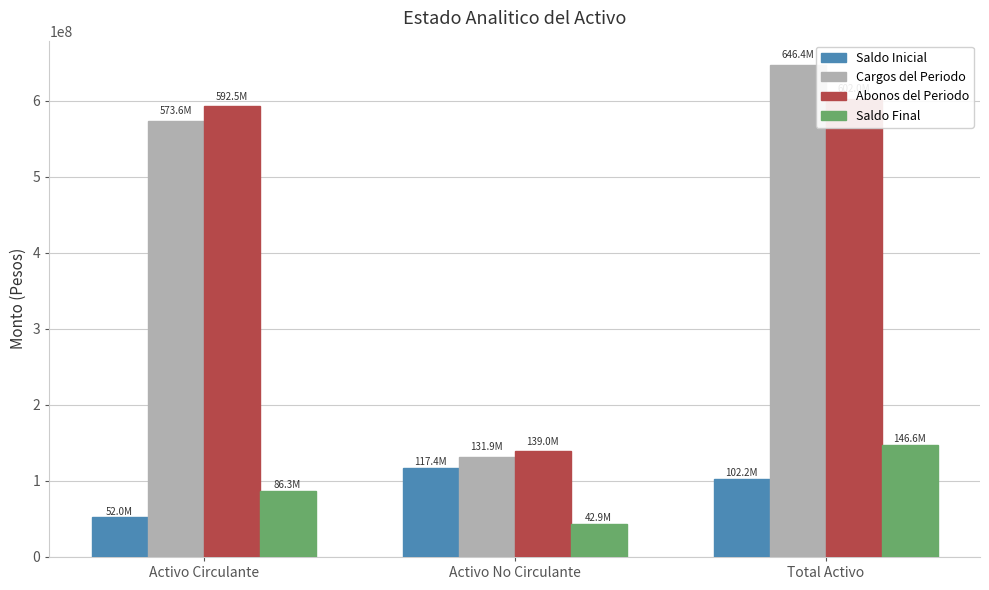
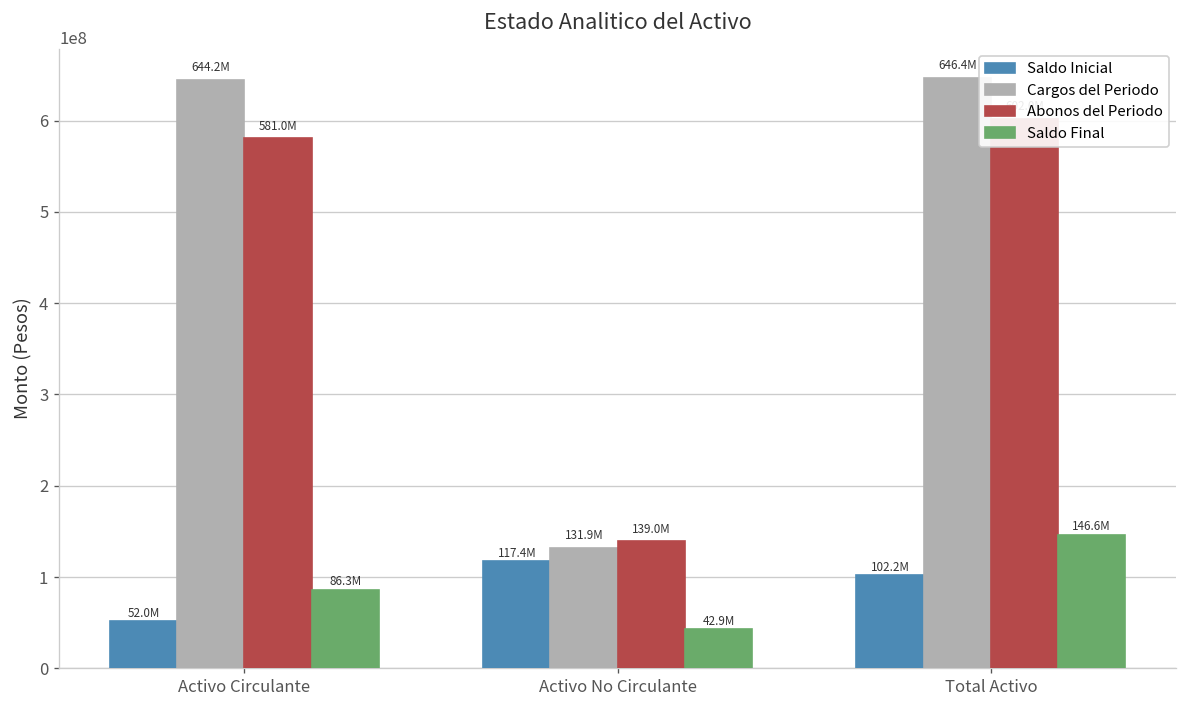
  {
    "Saldo Inicial": {
      "Activo Circulante": "52.0M",
      "Activo No Circulante": "117.4M",
      "Total Activo": "102.2M"
    },
    "Cargos del Periodo": {
-     "Activo Circulante": "573.6M",
+     "Activo Circulante": "644.2M",
      "Activo No Circulante": "131.9M",
      "Total Activo": "646.4M"
    },
    "Abonos del Periodo": {
-     "Activo Circulante": "592.5M",
+     "Activo Circulante": "581.0M",
      "Activo No Circulante": "139.0M"
    },
    "Saldo Final": {
      "Activo Circulante": "86.3M",
      "Activo No Circulante": "42.9M",
      "Total Activo": "146.6M"
    }
  }
